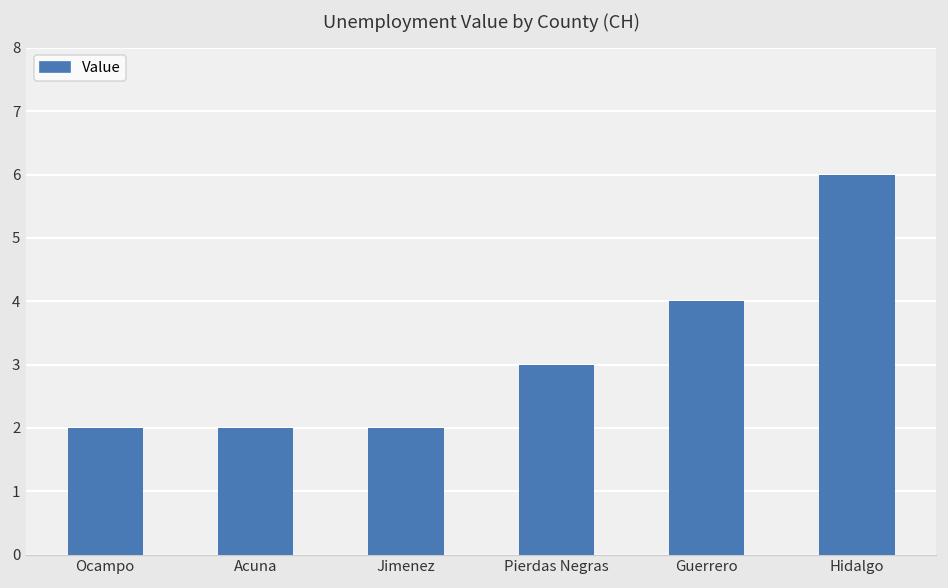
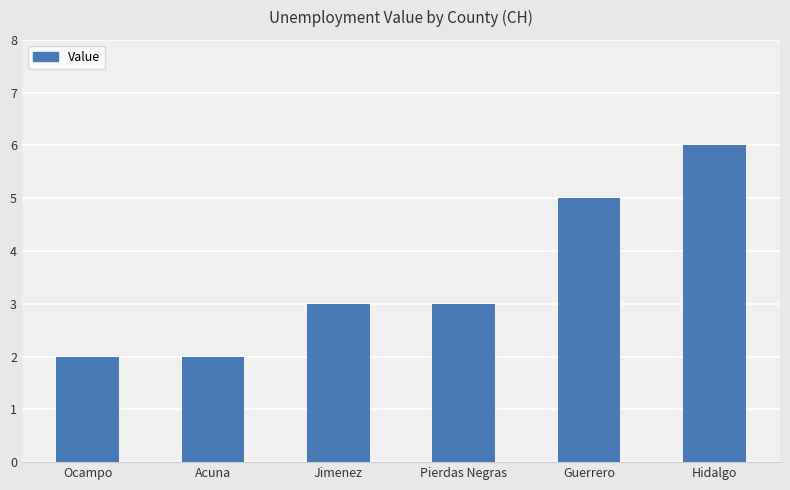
  {
    "Ocampo": 2,
    "Acuna": 2,
-   "Jimenez": 2,
+   "Jimenez": 3,
    "Pierdas Negras": 3,
-   "Guerrero": 4,
+   "Guerrero": 5,
    "Hidalgo": 6
  }
